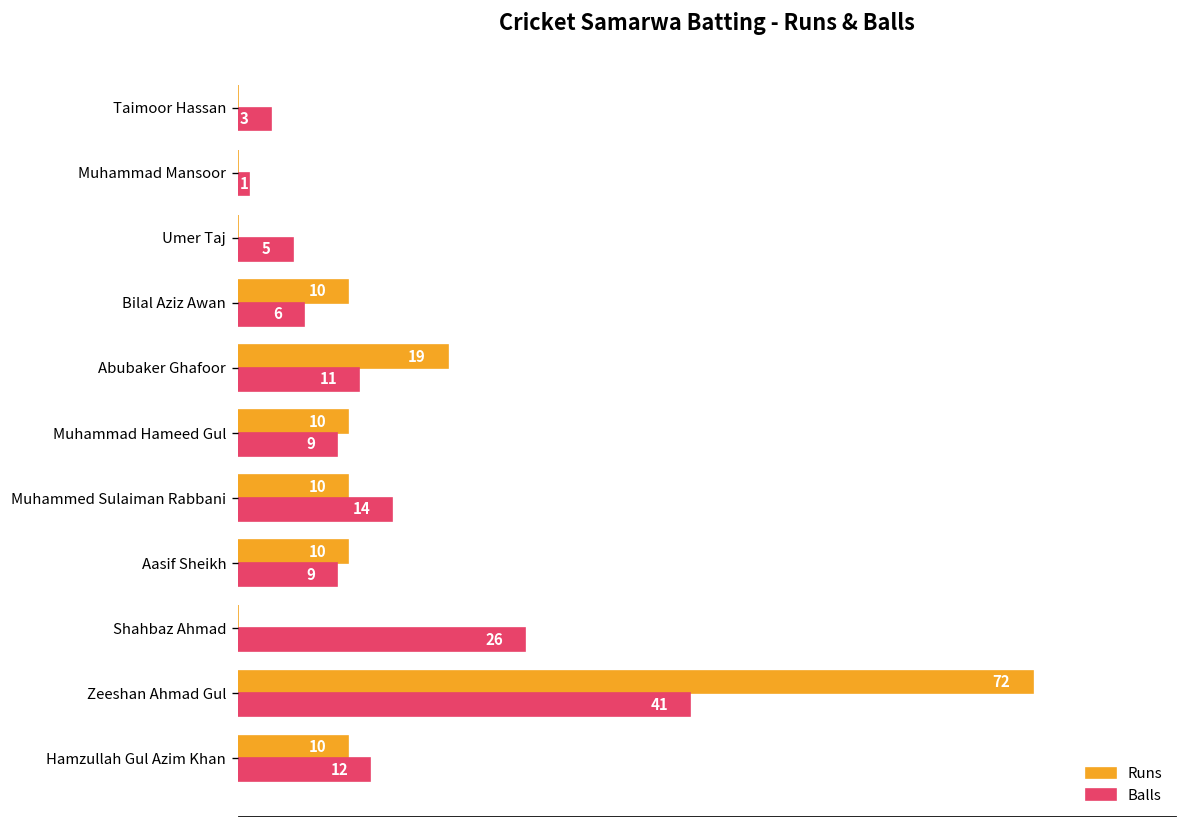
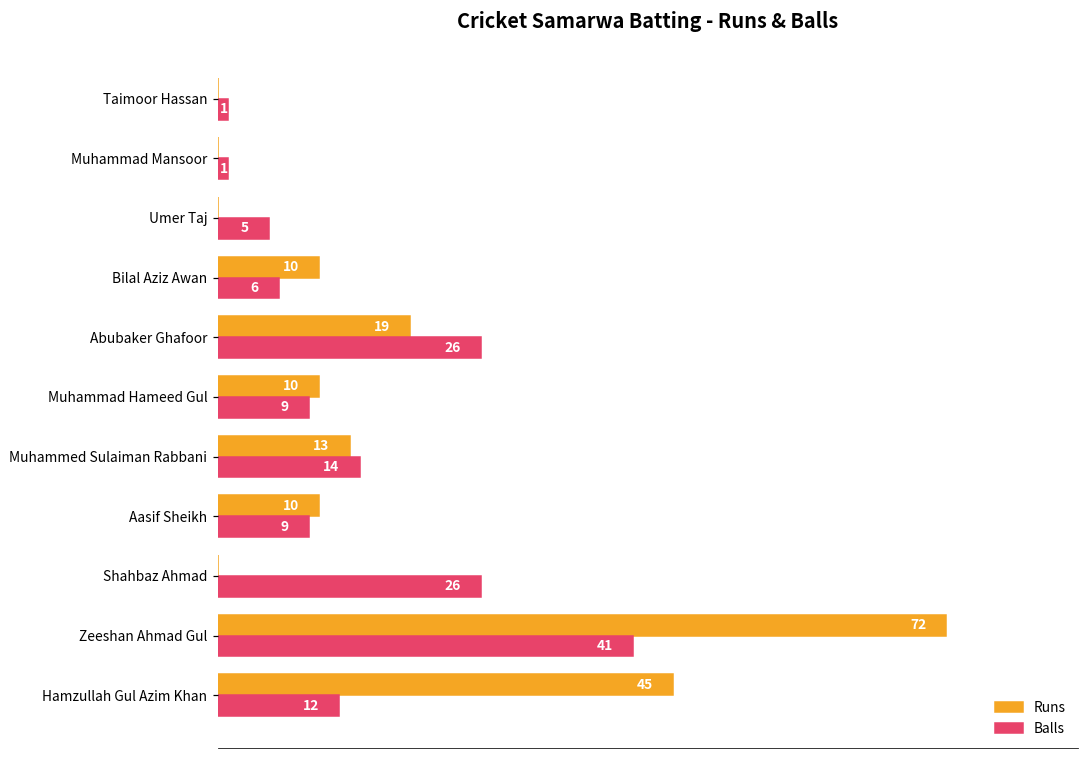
  {
    "Runs": {
      "Bilal Aziz Awan": 10,
      "Abubaker Ghafoor": 19,
      "Muhammad Hameed Gul": 10,
-     "Muhammed Sulaiman Rabbani": 10,
+     "Muhammed Sulaiman Rabbani": 13,
      "Aasif Sheikh": 10,
      "Zeeshan Ahmad Gul": 72,
-     "Hamzullah Gul Azim Khan": 10
+     "Hamzullah Gul Azim Khan": 45
    },
    "Balls": {
-     "Taimoor Hassan": 3,
+     "Taimoor Hassan": 1,
      "Muhammad Mansoor": 1,
      "Umer Taj": 5,
      "Bilal Aziz Awan": 6,
-     "Abubaker Ghafoor": 11,
+     "Abubaker Ghafoor": 26,
      "Muhammad Hameed Gul": 9,
      "Muhammed Sulaiman Rabbani": 14,
      "Aasif Sheikh": 9,
      "Shahbaz Ahmad": 26,
      "Zeeshan Ahmad Gul": 41,
      "Hamzullah Gul Azim Khan": 12
    }
  }
